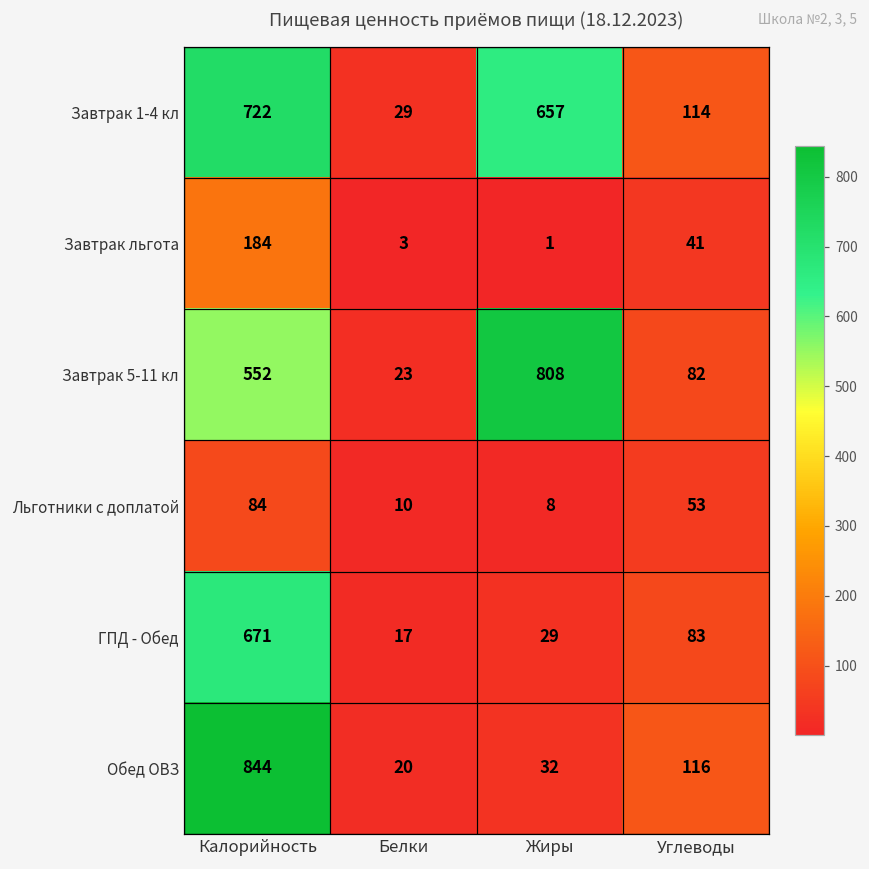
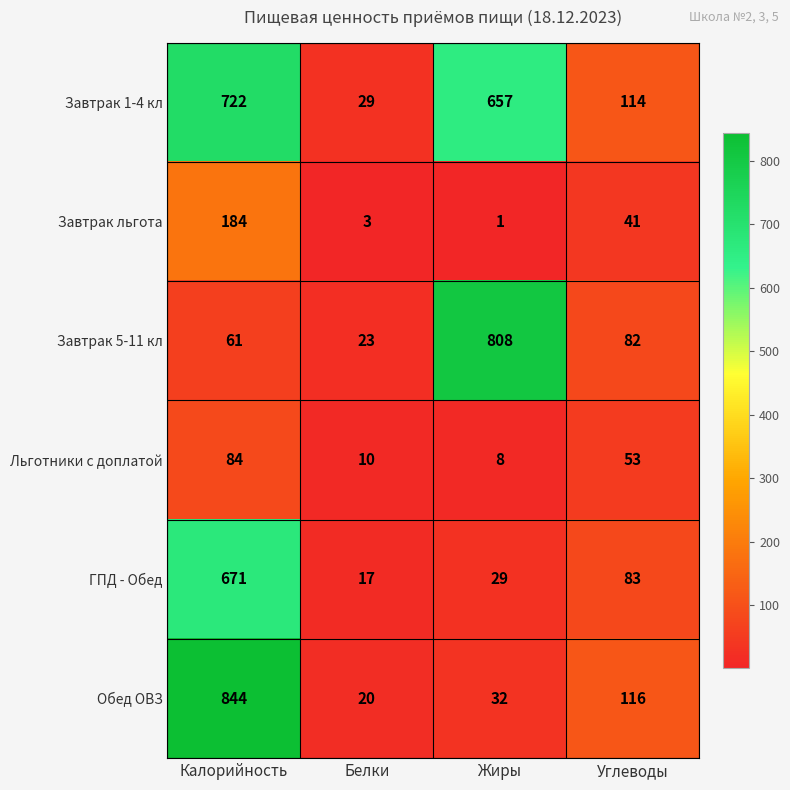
  {
    "Завтрак 1-4 кл": {
      "Калорийность": 722,
      "Белки": 29,
      "Жиры": 657,
      "Углеводы": 114
    },
    "Завтрак льгота": {
      "Калорийность": 184,
      "Белки": 3,
      "Жиры": 1,
      "Углеводы": 41
    },
    "Завтрак 5-11 кл": {
-     "Калорийность": 552,
+     "Калорийность": 61,
      "Белки": 23,
      "Жиры": 808,
      "Углеводы": 82
    },
    "Льготники с доплатой": {
      "Калорийность": 84,
      "Белки": 10,
      "Жиры": 8,
      "Углеводы": 53
    },
    "ГПД - Обед": {
      "Калорийность": 671,
      "Белки": 17,
      "Жиры": 29,
      "Углеводы": 83
    },
    "Обед ОВЗ": {
      "Калорийность": 844,
      "Белки": 20,
      "Жиры": 32,
      "Углеводы": 116
    }
  }
